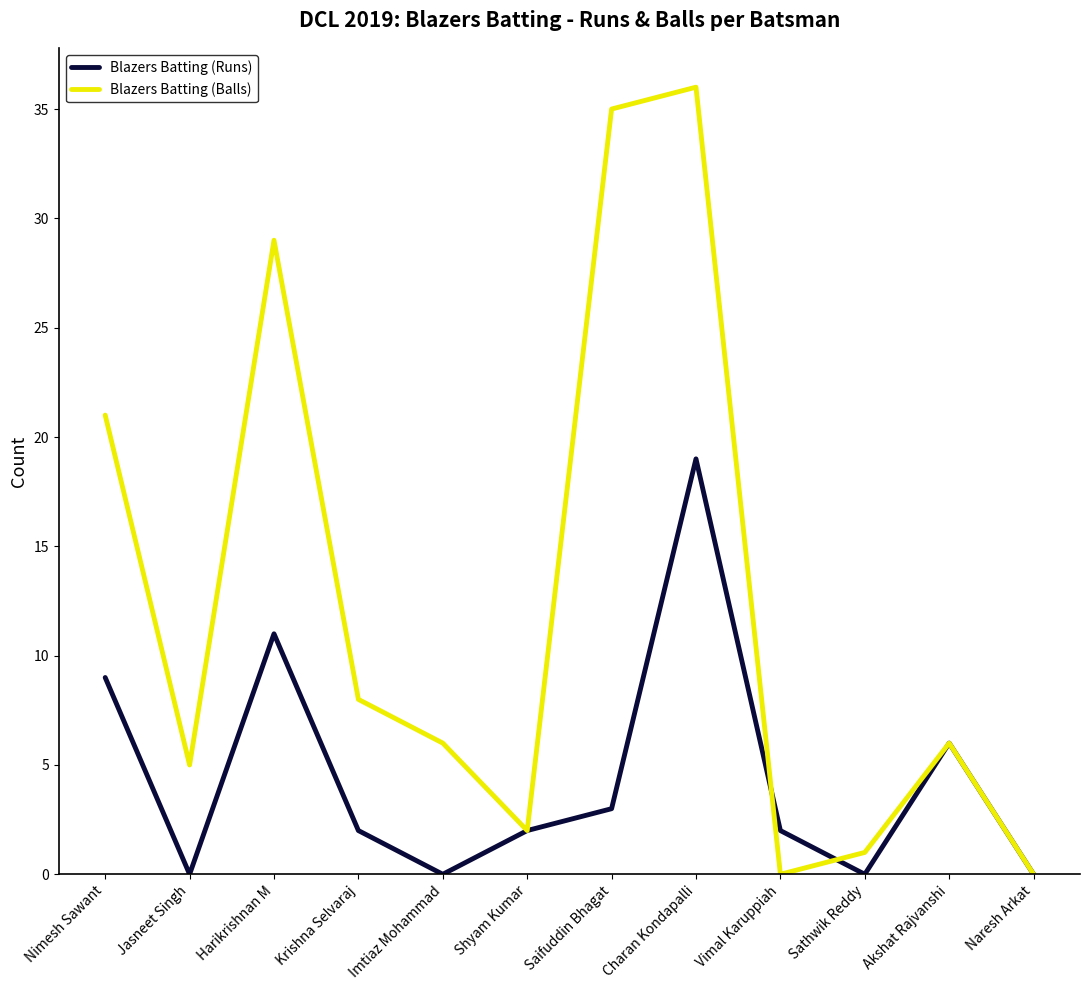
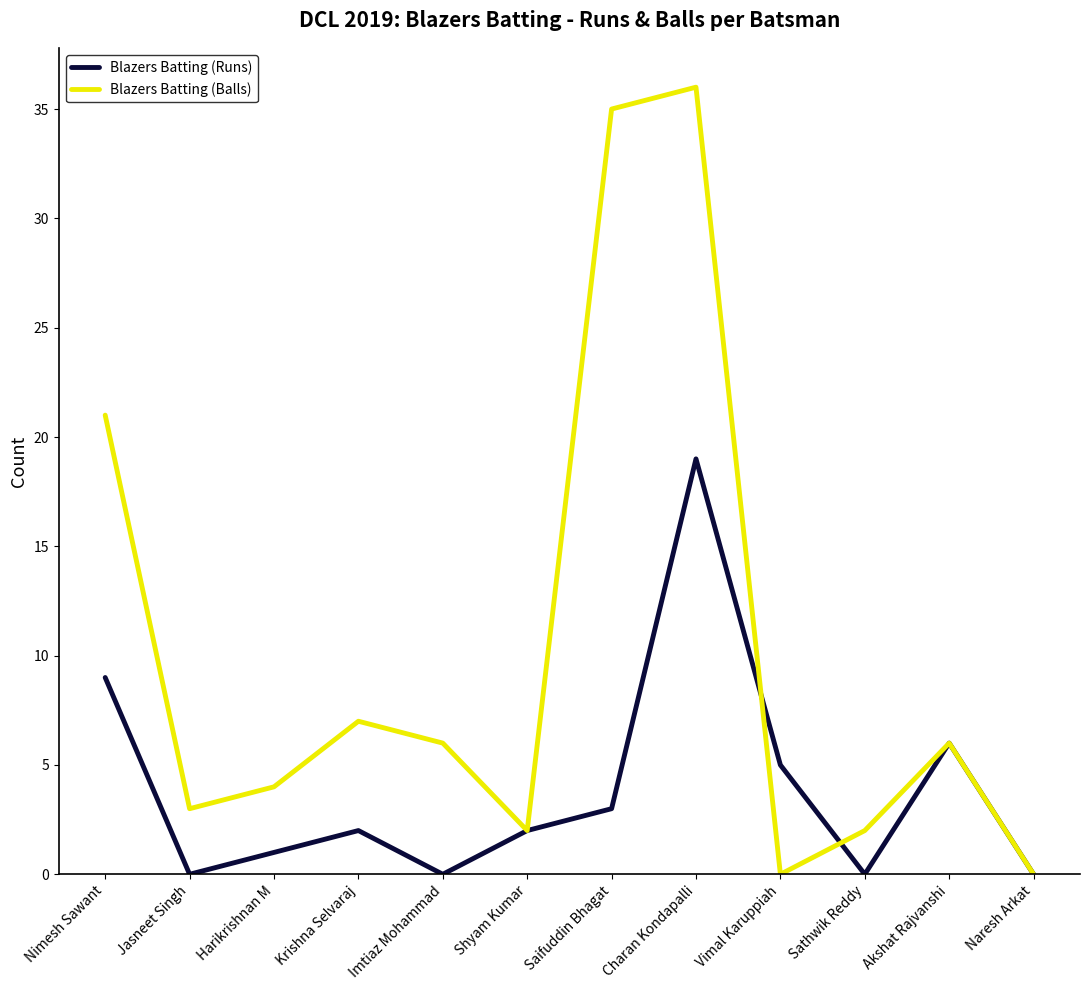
  {
    "Blazers Batting (Runs)": {
      "Nimesh Sawant": 9,
      "Jasneet Singh": 0,
-     "Harikrishnan M": 11,
+     "Harikrishnan M": 1,
      "Krishna Selvaraj": 2,
      "Imtiaz Mohammad": 0,
      "Saifuddin Bhagat": 3,
      "Charan Kondapalli": 19,
-     "Vimal Karuppiah": 2,
+     "Vimal Karuppiah": 5,
      "Sathwik Reddy": 0
    },
    "Blazers Batting (Balls)": {
      "Nimesh Sawant": 21,
-     "Jasneet Singh": 5,
-     "Harikrishnan M": 29,
-     "Krishna Selvaraj": 8,
+     "Jasneet Singh": 3,
+     "Harikrishnan M": 4,
+     "Krishna Selvaraj": 7,
      "Imtiaz Mohammad": 6,
      "Saifuddin Bhagat": 35,
      "Charan Kondapalli": 36,
      "Vimal Karuppiah": 0,
-     "Sathwik Reddy": 1
+     "Sathwik Reddy": 2
    }
  }
